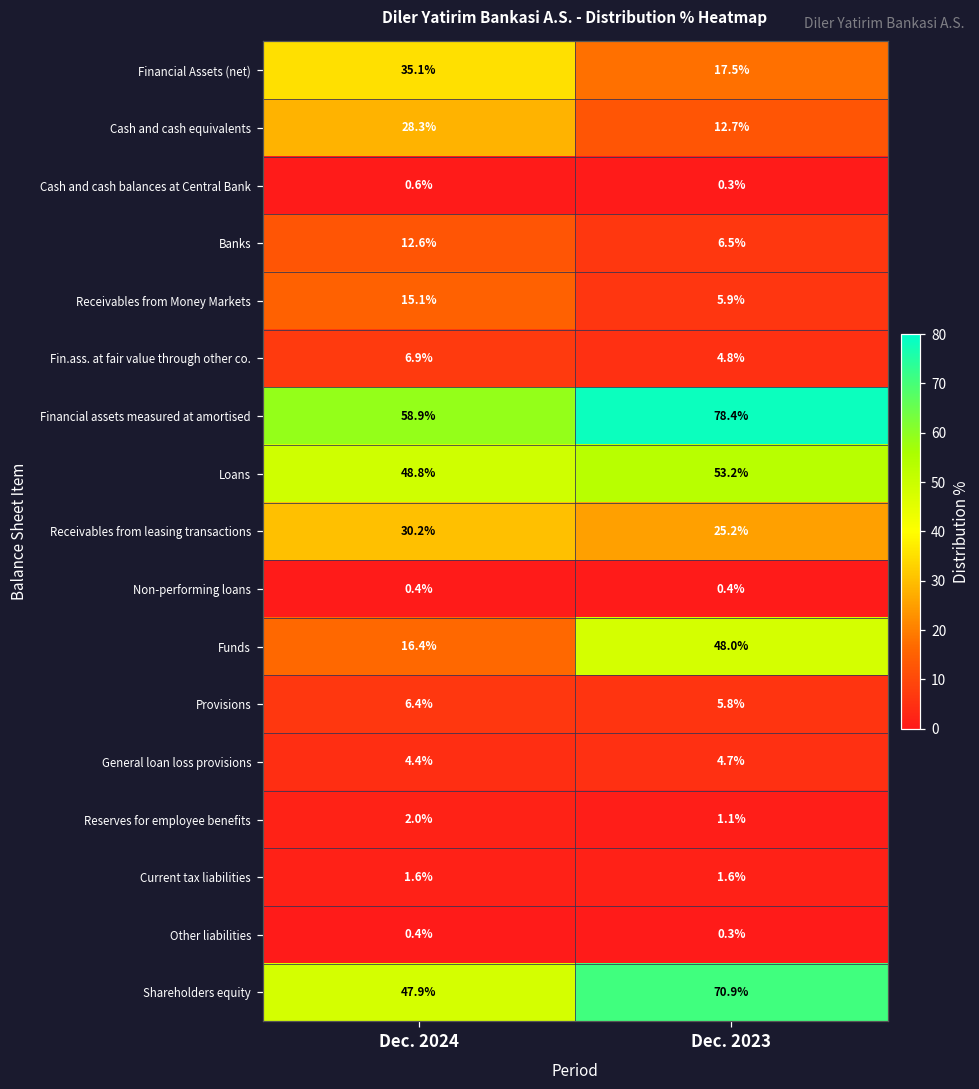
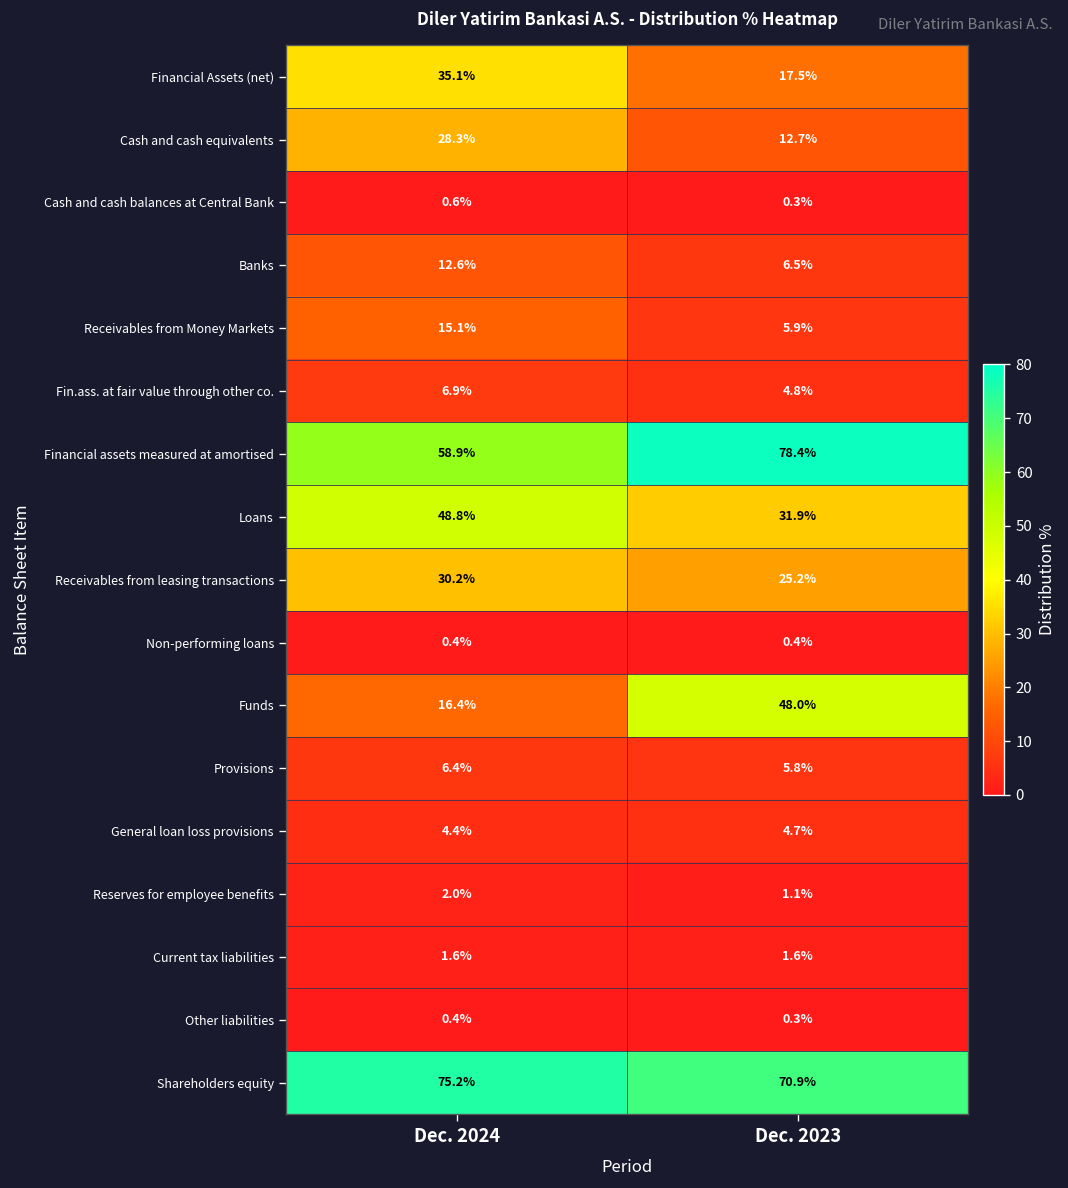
  {
    "Financial Assets (net)": {
      "Dec. 2024": "35.1%",
      "Dec. 2023": "17.5%"
    },
    "Cash and cash equivalents": {
      "Dec. 2024": "28.3%",
      "Dec. 2023": "12.7%"
    },
    "Cash and cash balances at Central Bank": {
      "Dec. 2024": "0.6%",
      "Dec. 2023": "0.3%"
    },
    "Banks": {
      "Dec. 2024": "12.6%",
      "Dec. 2023": "6.5%"
    },
    "Receivables from Money Markets": {
      "Dec. 2024": "15.1%",
      "Dec. 2023": "5.9%"
    },
    "Fin.ass. at fair value through other co.": {
      "Dec. 2024": "6.9%",
      "Dec. 2023": "4.8%"
    },
    "Financial assets measured at amortised": {
      "Dec. 2024": "58.9%",
      "Dec. 2023": "78.4%"
    },
    "Loans": {
      "Dec. 2024": "48.8%",
-     "Dec. 2023": "53.2%"
+     "Dec. 2023": "31.9%"
    },
    "Receivables from leasing transactions": {
      "Dec. 2024": "30.2%",
      "Dec. 2023": "25.2%"
    },
    "Non-performing loans": {
      "Dec. 2024": "0.4%",
      "Dec. 2023": "0.4%"
    },
    "Funds": {
      "Dec. 2024": "16.4%",
      "Dec. 2023": "48.0%"
    },
    "Provisions": {
      "Dec. 2024": "6.4%",
      "Dec. 2023": "5.8%"
    },
    "General loan loss provisions": {
      "Dec. 2024": "4.4%",
      "Dec. 2023": "4.7%"
    },
    "Reserves for employee benefits": {
      "Dec. 2024": "2.0%",
      "Dec. 2023": "1.1%"
    },
    "Current tax liabilities": {
      "Dec. 2024": "1.6%",
      "Dec. 2023": "1.6%"
    },
    "Other liabilities": {
      "Dec. 2024": "0.4%",
      "Dec. 2023": "0.3%"
    },
    "Shareholders equity": {
-     "Dec. 2024": "47.9%",
+     "Dec. 2024": "75.2%",
      "Dec. 2023": "70.9%"
    }
  }
